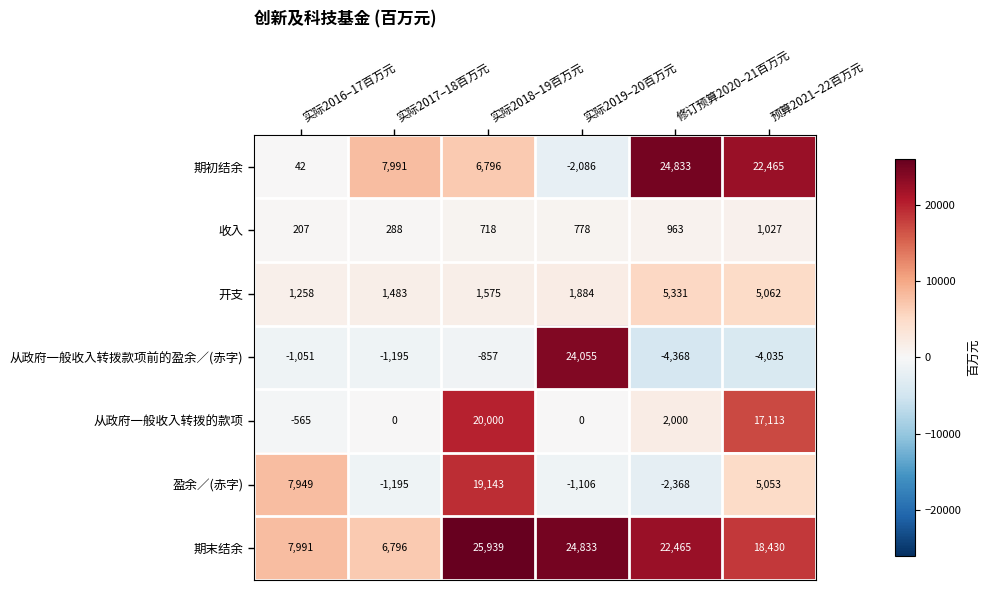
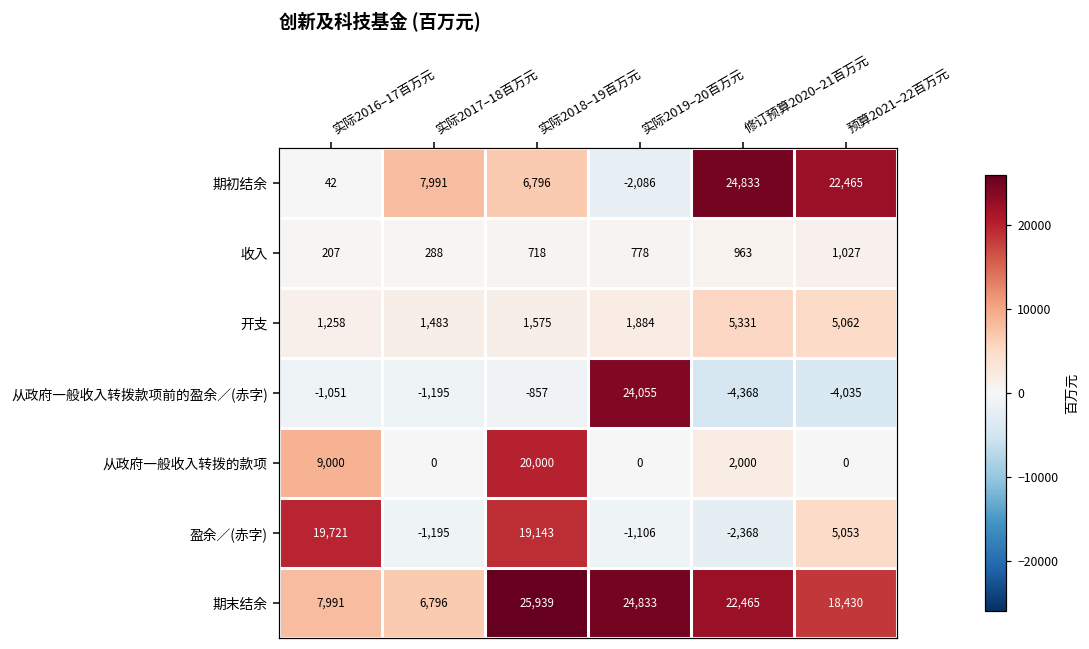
  {
    "期初结余": {
      "实际2016–17百万元": "42",
      "实际2017–18百万元": "7,991",
      "实际2018–19百万元": "6,796",
      "实际2019–20百万元": "-2,086",
      "修订预算2020–21百万元": "24,833",
      "预算2021–22百万元": "22,465"
    },
    "收入": {
      "实际2016–17百万元": "207",
      "实际2017–18百万元": "288",
      "实际2018–19百万元": "718",
      "实际2019–20百万元": "778",
      "修订预算2020–21百万元": "963",
      "预算2021–22百万元": "1,027"
    },
    "开支": {
      "实际2016–17百万元": "1,258",
      "实际2017–18百万元": "1,483",
      "实际2018–19百万元": "1,575",
      "实际2019–20百万元": "1,884",
      "修订预算2020–21百万元": "5,331",
      "预算2021–22百万元": "5,062"
    },
    "从政府一般收入转拨款项前的盈余／(赤字)": {
      "实际2016–17百万元": "-1,051",
      "实际2017–18百万元": "-1,195",
      "实际2018–19百万元": "-857",
      "实际2019–20百万元": "24,055",
      "修订预算2020–21百万元": "-4,368",
      "预算2021–22百万元": "-4,035"
    },
    "从政府一般收入转拨的款项": {
-     "实际2016–17百万元": "-565",
+     "实际2016–17百万元": "9,000",
      "实际2017–18百万元": "0",
      "实际2018–19百万元": "20,000",
      "实际2019–20百万元": "0",
      "修订预算2020–21百万元": "2,000",
-     "预算2021–22百万元": "17,113"
+     "预算2021–22百万元": "0"
    },
    "盈余／(赤字)": {
-     "实际2016–17百万元": "7,949",
+     "实际2016–17百万元": "19,721",
      "实际2017–18百万元": "-1,195",
      "实际2018–19百万元": "19,143",
      "实际2019–20百万元": "-1,106",
      "修订预算2020–21百万元": "-2,368",
      "预算2021–22百万元": "5,053"
    },
    "期末结余": {
      "实际2016–17百万元": "7,991",
      "实际2017–18百万元": "6,796",
      "实际2018–19百万元": "25,939",
      "实际2019–20百万元": "24,833",
      "修订预算2020–21百万元": "22,465",
      "预算2021–22百万元": "18,430"
    }
  }
